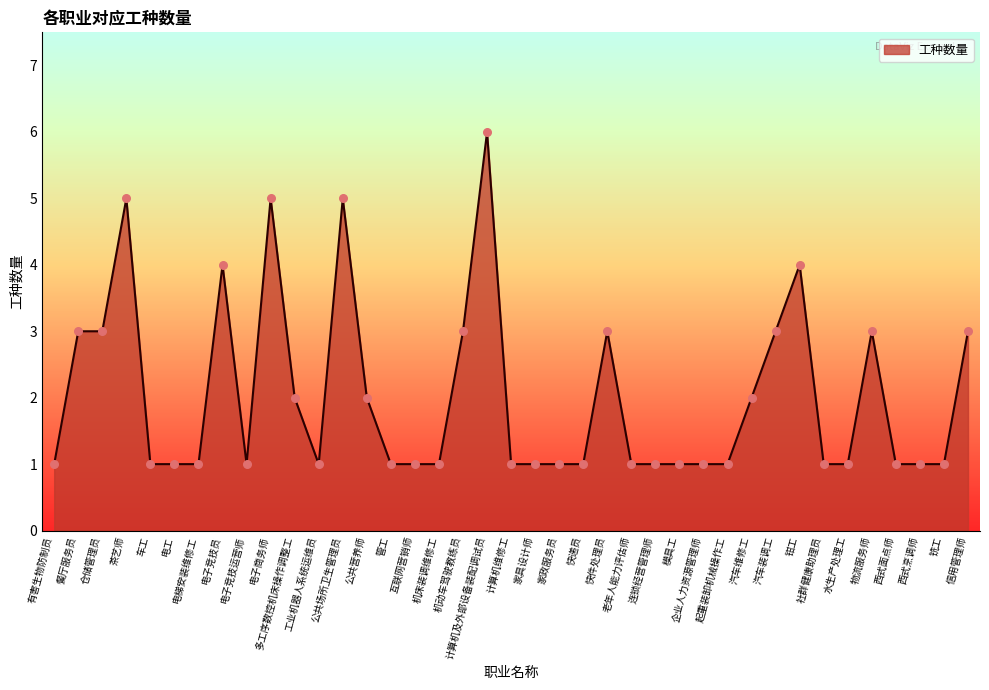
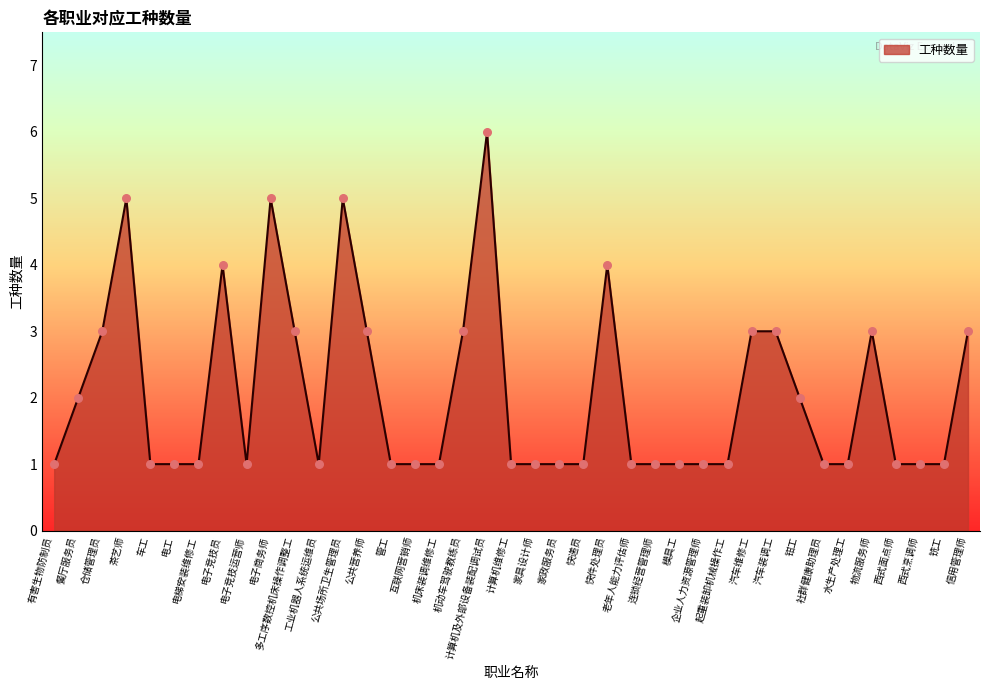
  {
    "有害生物防制员": 1,
-   "餐厅服务员": 3,
+   "餐厅服务员": 2,
    "仓储管理员": 3,
    "茶艺师": 5,
    "车工": 1,
    "电工": 1,
    "电梯安装维修工": 1,
    "电子竞技员": 4,
    "电子竞技运营师": 1,
    "电子商务师": 5,
-   "多工序数控机床操作调整工": 2,
+   "多工序数控机床操作调整工": 3,
    "工业机器人系统运维员": 1,
    "公共场所卫生管理员": 5,
-   "公共营养师": 2,
+   "公共营养师": 3,
    "管工": 1,
    "互联网营销师": 1,
    "机床装调维修工": 1,
    "机动车驾驶教练员": 3,
    "计算机及外部设备装配调试员": 6,
    "计算机维修工": 1,
    "家具设计师": 1,
    "家政服务员": 1,
    "快递员": 1,
-   "快件处理员": 3,
+   "快件处理员": 4,
    "老年人能力评估师": 1,
    "连锁经营管理师": 1,
    "模具工": 1,
    "企业人力资源管理师": 1,
    "起重装卸机械操作工": 1,
-   "汽车维修工": 2,
+   "汽车维修工": 3,
    "汽车装调工": 3,
-   "钳工": 4,
+   "钳工": 2,
    "社群健康助理员": 1,
    "水生产处理工": 1,
    "物流服务师": 3,
    "西式面点师": 1,
    "西式烹调师": 1,
    "铣工": 1,
    "信用管理师": 3
  }
